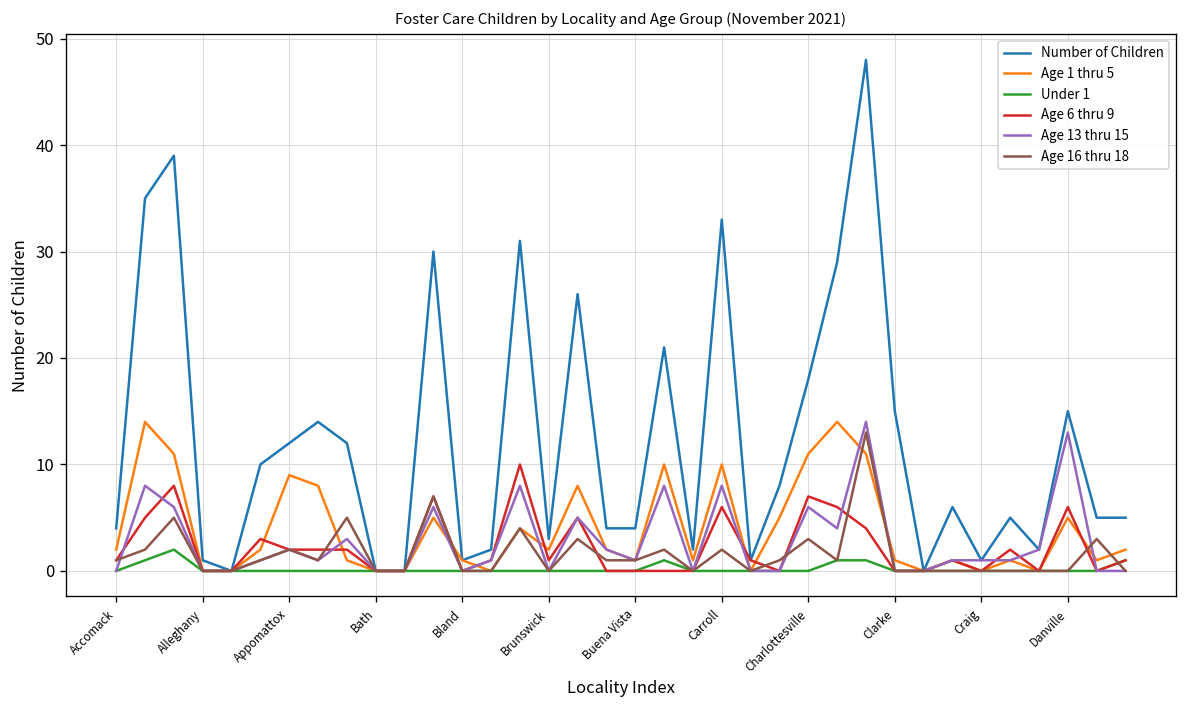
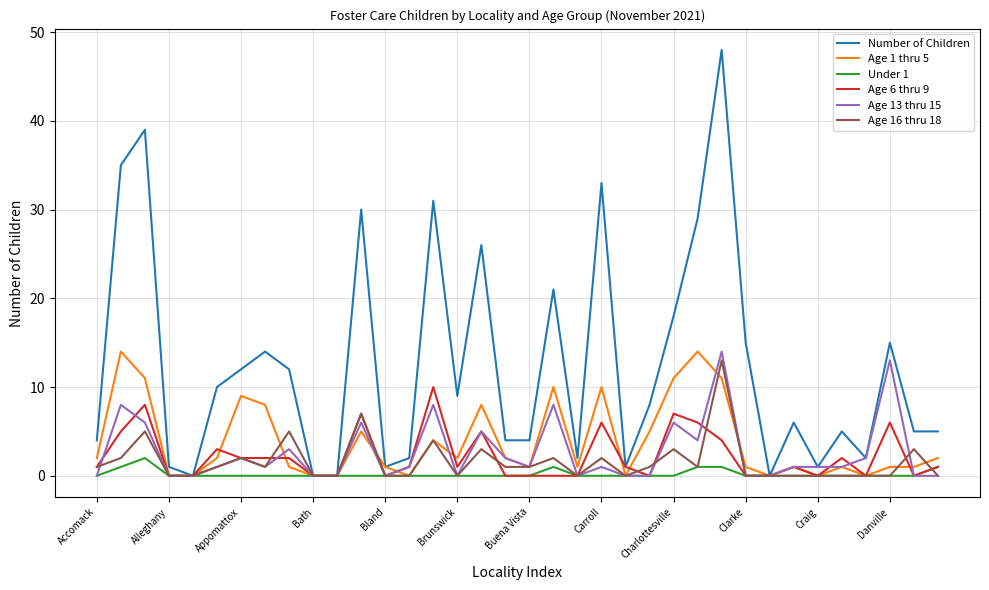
  {
    "Number of Children": {
      "Accomack": 4,
      "Alleghany": 1,
      "Appomattox": 12,
-     "Brunswick": 3,
+     "Brunswick": 9,
      "Buena Vista": 4,
      "Carroll": 33,
      "Charlottesville": 18,
      "Clarke": 15,
      "Danville": 15
    },
    "Age 1 thru 5": {
      "Accomack": 2,
      "Appomattox": 9,
      "Brunswick": 2,
      "Carroll": 10,
      "Charlottesville": 11,
      "Clarke": 1,
-     "Danville": 5
+     "Danville": 1
    },
    "Under 1": {
      "Appomattox": 0,
      "Carroll": 0,
      "Charlottesville": 0
    },
    "Age 6 thru 9": {
      "Brunswick": 1,
      "Carroll": 6,
      "Charlottesville": 7,
      "Danville": 6
    },
    "Age 13 thru 15": {
-     "Carroll": 8,
+     "Carroll": 1,
      "Charlottesville": 6,
      "Danville": 13
    },
    "Age 16 thru 18": {
      "Carroll": 2,
      "Charlottesville": 3
    }
  }
